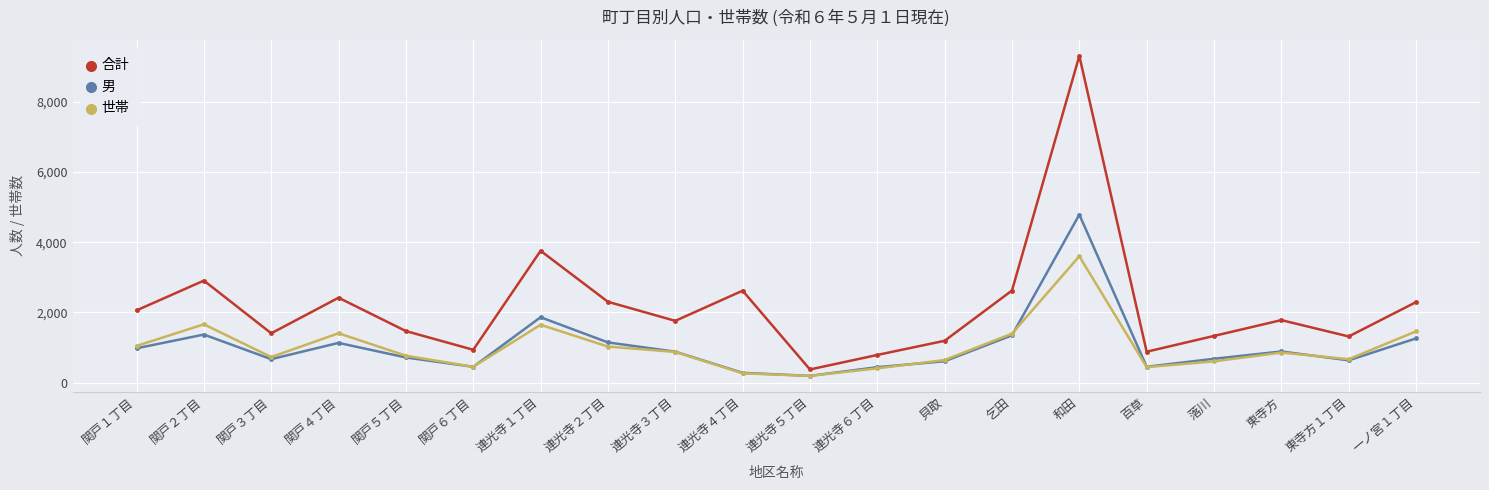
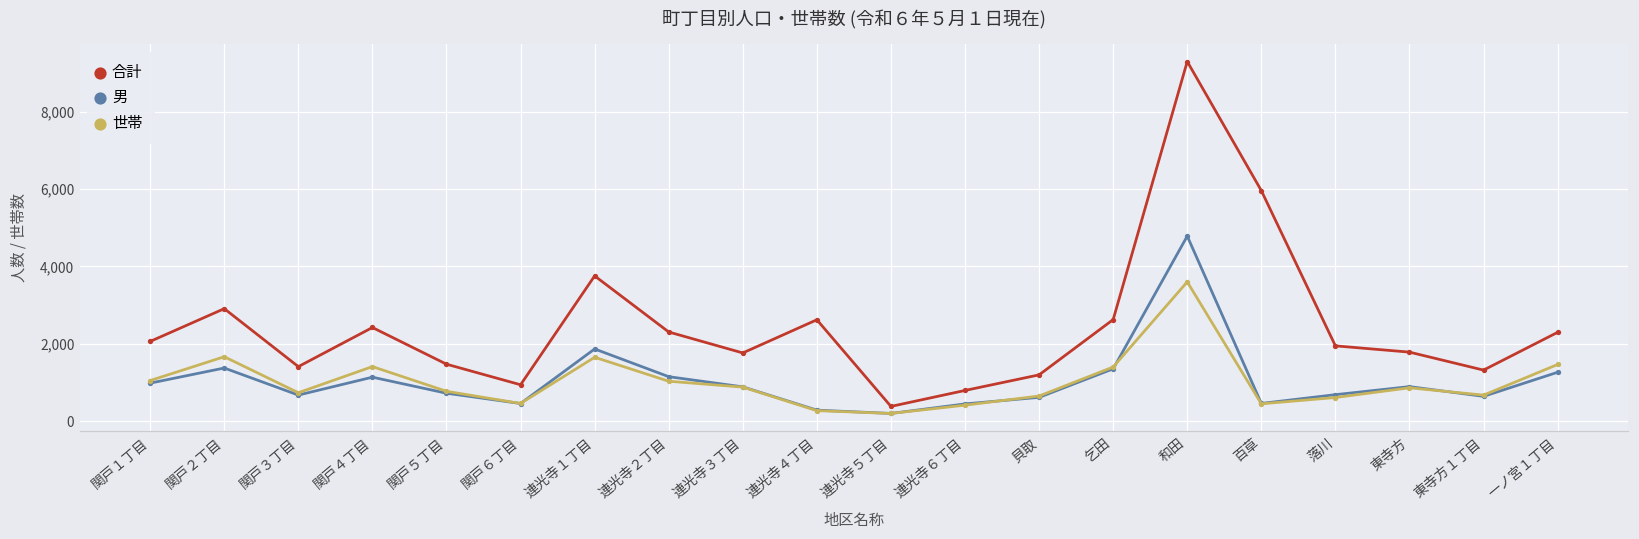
  {
    "合計": {
      "関戸１丁目": "2,100",
      "関戸２丁目": "2,900",
      "関戸３丁目": "1,400",
      "関戸４丁目": "2,400",
      "関戸５丁目": "1,500",
      "関戸６丁目": "900",
      "連光寺１丁目": "3,800",
      "連光寺２丁目": "2,300",
      "連光寺３丁目": "1,800",
      "連光寺４丁目": "2,600",
      "連光寺５丁目": "400",
      "連光寺６丁目": "800",
      "貝取": "1,200",
      "乞田": "2,600",
      "和田": "9,300",
-     "百草": "900",
-     "落川": "1,300",
+     "百草": "6,000",
+     "落川": "1,900",
      "東寺方": "1,800",
      "東寺方１丁目": "1,300",
      "一ノ宮１丁目": "2,300"
    },
    "男": {
      "関戸２丁目": "1,400",
      "関戸４丁目": "1,100",
      "連光寺１丁目": "1,900",
      "連光寺２丁目": "1,100",
      "和田": "4,800",
      "落川": "700",
      "一ノ宮１丁目": "1,300"
    },
    "世帯": {
      "関戸２丁目": "1,700",
      "関戸４丁目": "1,400",
      "連光寺１丁目": "1,700",
      "連光寺２丁目": "1,000",
      "和田": "3,600",
      "落川": "600",
      "一ノ宮１丁目": "1,500"
    }
  }
